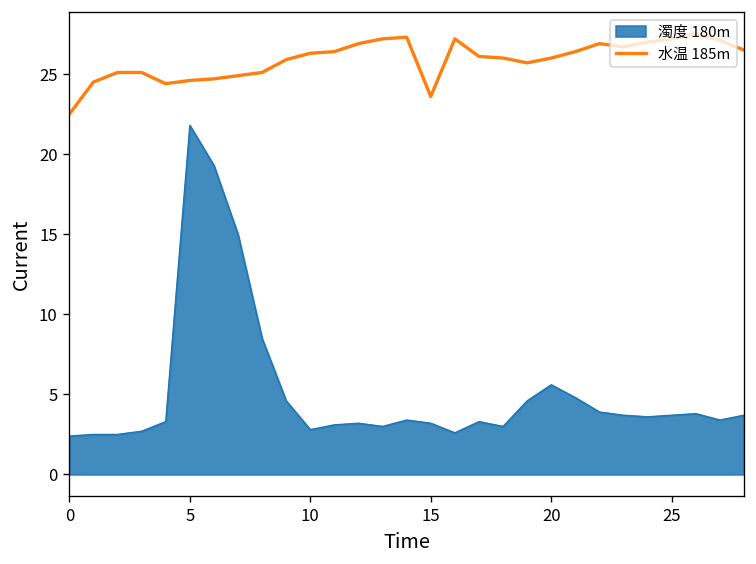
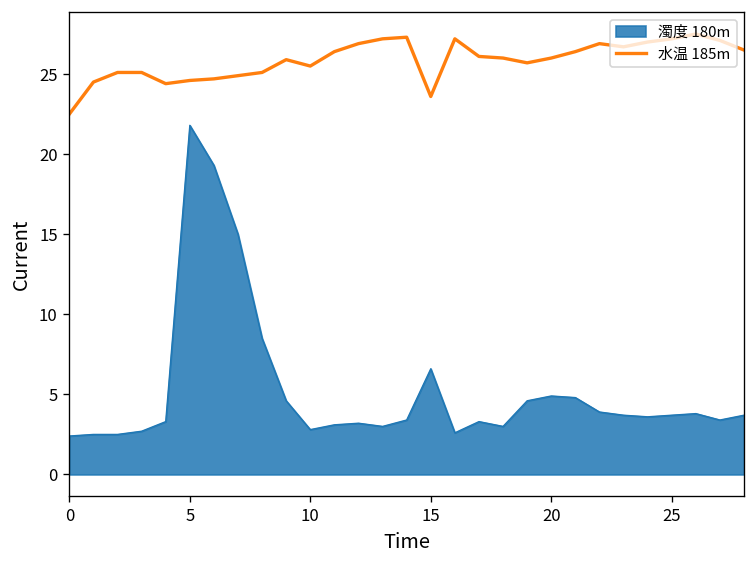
  {
    "濁度 180m": {
      "0": 2.4,
      "5": 21.8,
      "10": 2.8,
-     "15": 3.2,
-     "20": 5.6,
+     "15": 6.6,
+     "20": 4.9,
      "25": 3.7
    },
    "水温 185m": {
      "0": 22.5,
      "5": 24.6,
-     "10": 26.3,
+     "10": 25.5,
      "15": 23.6,
      "20": 26.0
    }
  }
